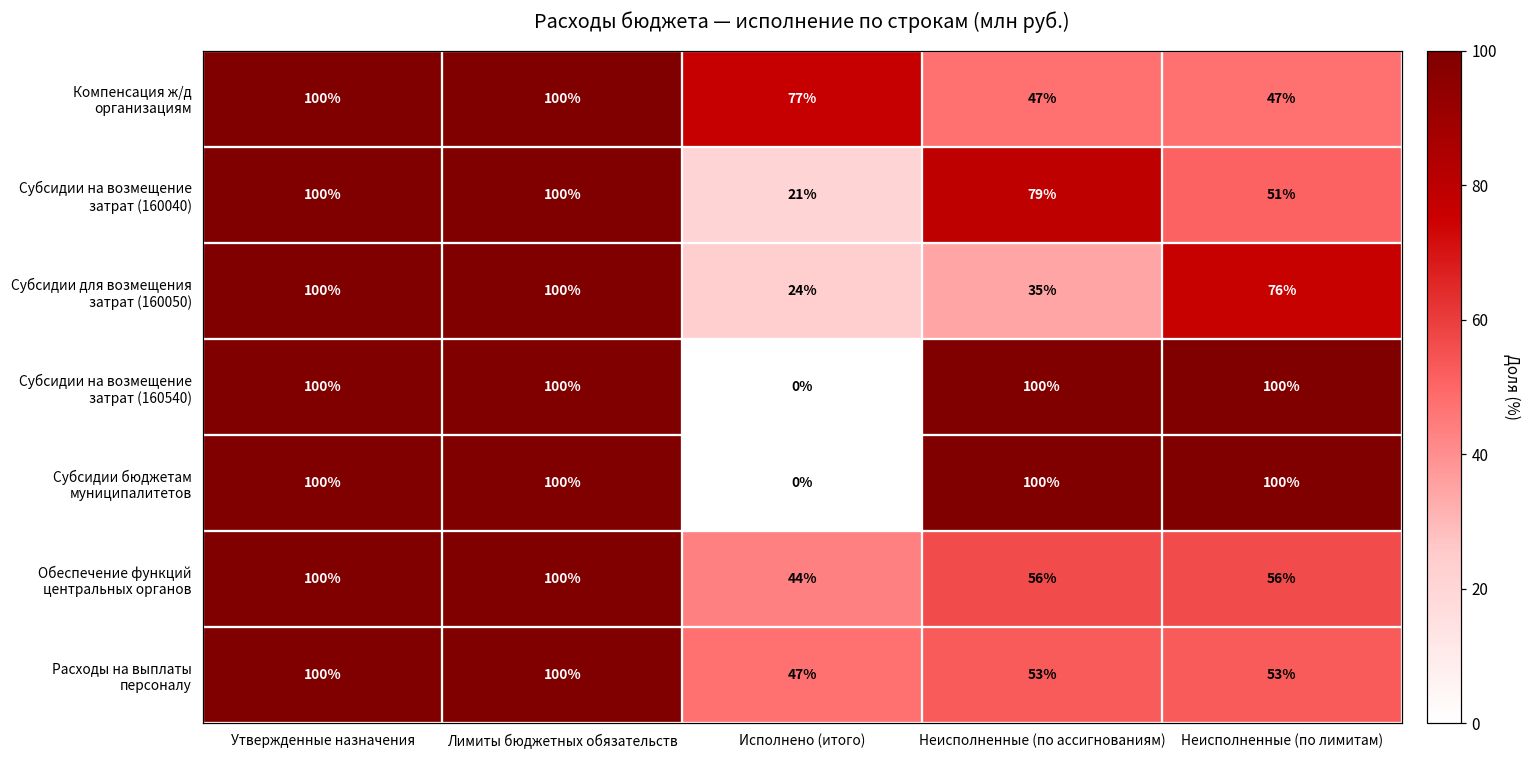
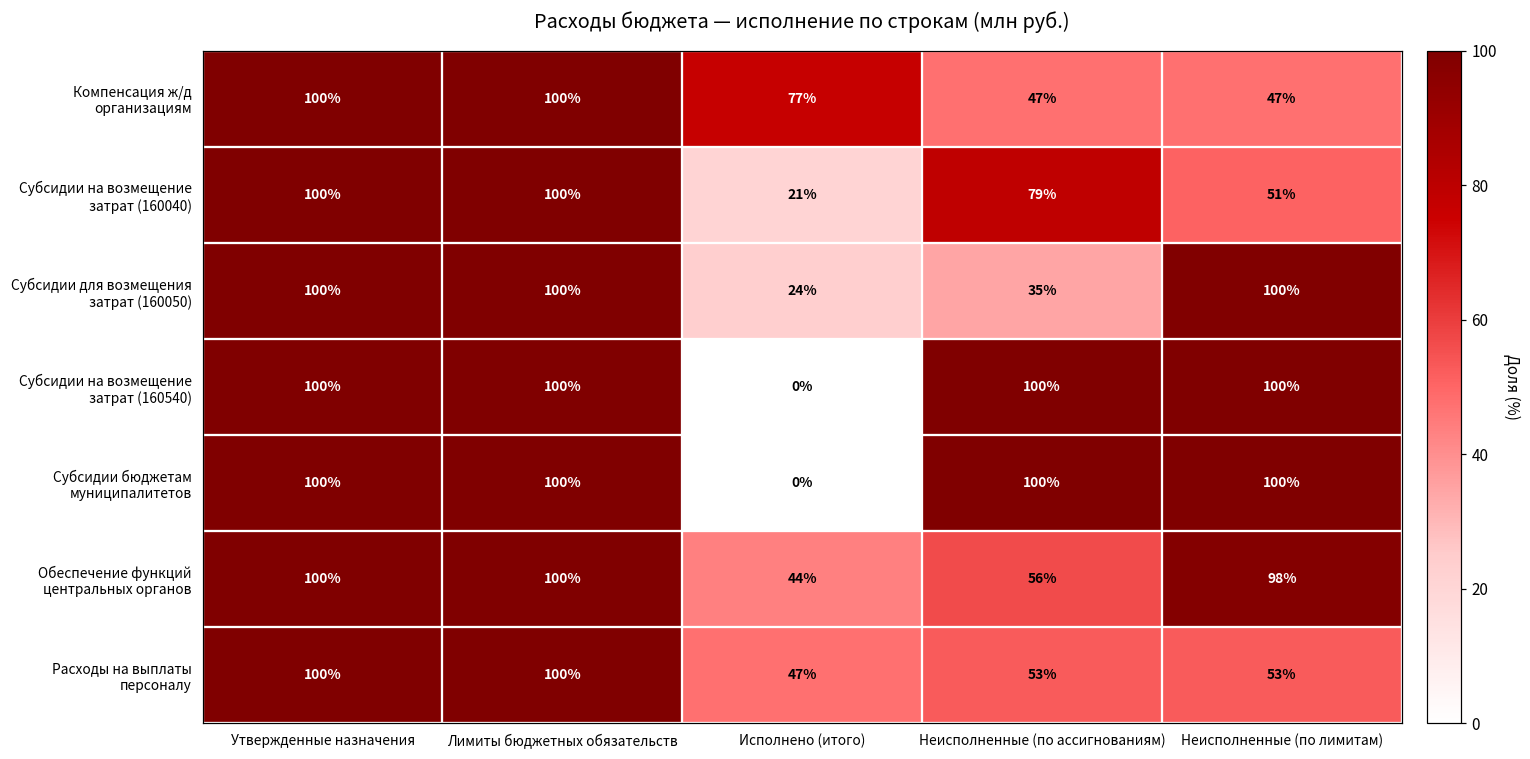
  {
    "Компенсация ж/д организациям": {
      "Утвержденные назначения": "100%",
      "Лимиты бюджетных обязательств": "100%",
      "Исполнено (итого)": "77%",
      "Неисполненные (по ассигнованиям)": "47%",
      "Неисполненные (по лимитам)": "47%"
    },
    "Субсидии на возмещение затрат (160040)": {
      "Утвержденные назначения": "100%",
      "Лимиты бюджетных обязательств": "100%",
      "Исполнено (итого)": "21%",
      "Неисполненные (по ассигнованиям)": "79%",
      "Неисполненные (по лимитам)": "51%"
    },
    "Субсидии для возмещения затрат (160050)": {
      "Утвержденные назначения": "100%",
      "Лимиты бюджетных обязательств": "100%",
      "Исполнено (итого)": "24%",
      "Неисполненные (по ассигнованиям)": "35%",
-     "Неисполненные (по лимитам)": "76%"
+     "Неисполненные (по лимитам)": "100%"
    },
    "Субсидии на возмещение затрат (160540)": {
      "Утвержденные назначения": "100%",
      "Лимиты бюджетных обязательств": "100%",
      "Исполнено (итого)": "0%",
      "Неисполненные (по ассигнованиям)": "100%",
      "Неисполненные (по лимитам)": "100%"
    },
    "Субсидии бюджетам муниципалитетов": {
      "Утвержденные назначения": "100%",
      "Лимиты бюджетных обязательств": "100%",
      "Исполнено (итого)": "0%",
      "Неисполненные (по ассигнованиям)": "100%",
      "Неисполненные (по лимитам)": "100%"
    },
    "Обеспечение функций центральных органов": {
      "Утвержденные назначения": "100%",
      "Лимиты бюджетных обязательств": "100%",
      "Исполнено (итого)": "44%",
      "Неисполненные (по ассигнованиям)": "56%",
-     "Неисполненные (по лимитам)": "56%"
+     "Неисполненные (по лимитам)": "98%"
    },
    "Расходы на выплаты персоналу": {
      "Утвержденные назначения": "100%",
      "Лимиты бюджетных обязательств": "100%",
      "Исполнено (итого)": "47%",
      "Неисполненные (по ассигнованиям)": "53%",
      "Неисполненные (по лимитам)": "53%"
    }
  }
